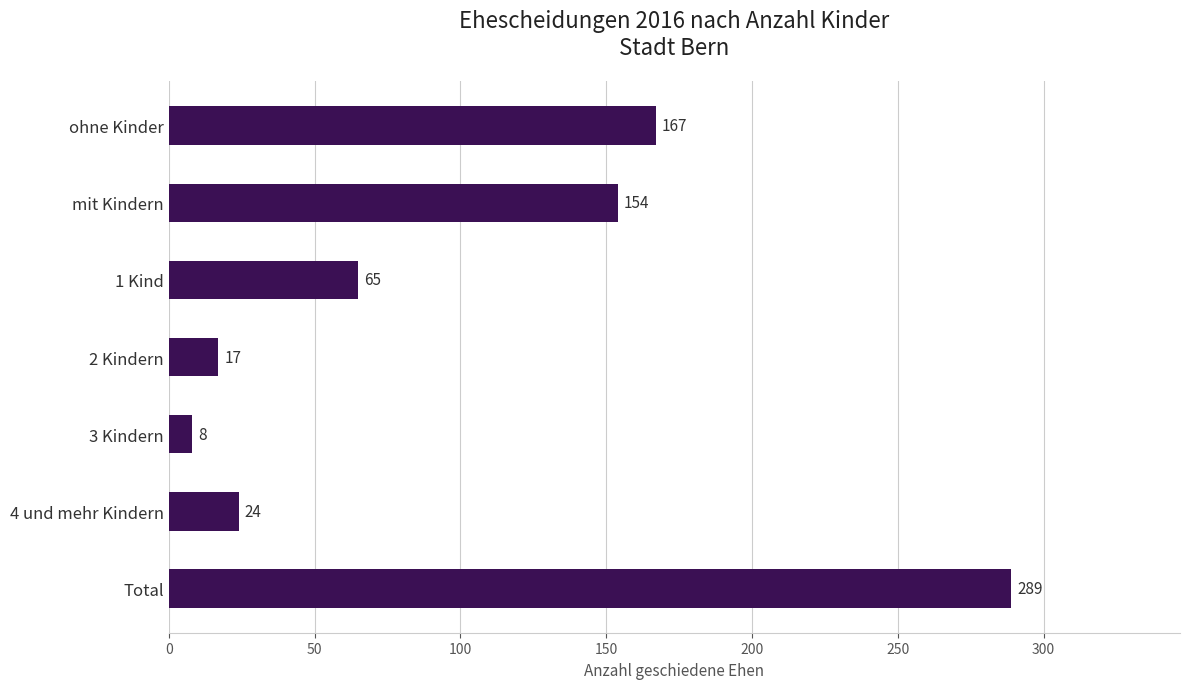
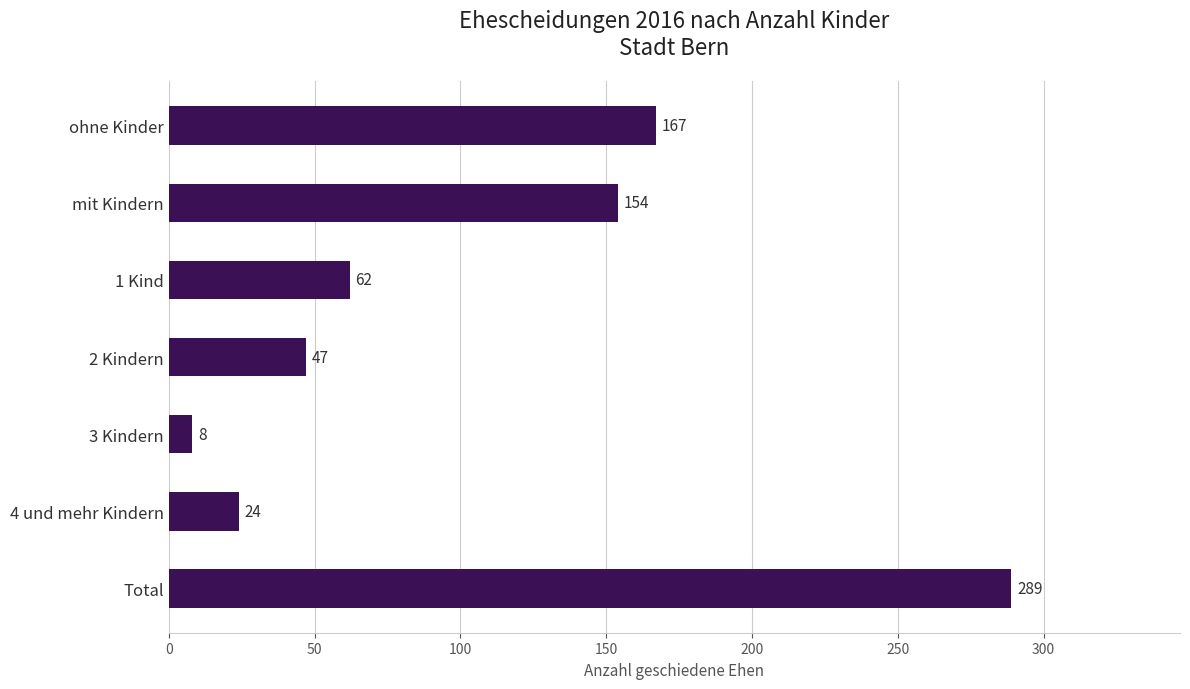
  {
    "ohne Kinder": 167,
    "mit Kindern": 154,
-   "1 Kind": 65,
-   "2 Kindern": 17,
+   "1 Kind": 62,
+   "2 Kindern": 47,
    "3 Kindern": 8,
    "4 und mehr Kindern": 24,
    "Total": 289
  }
